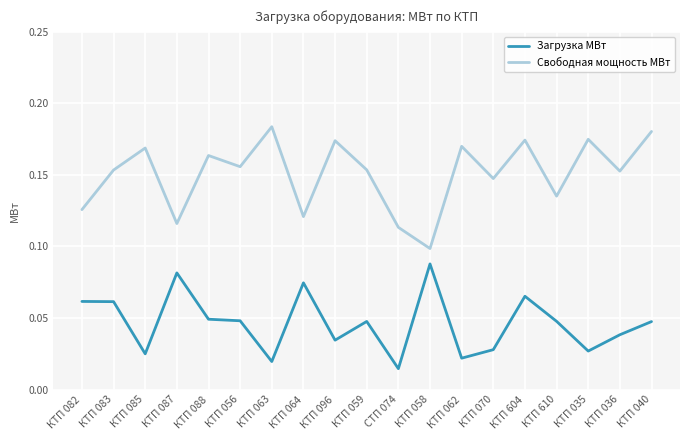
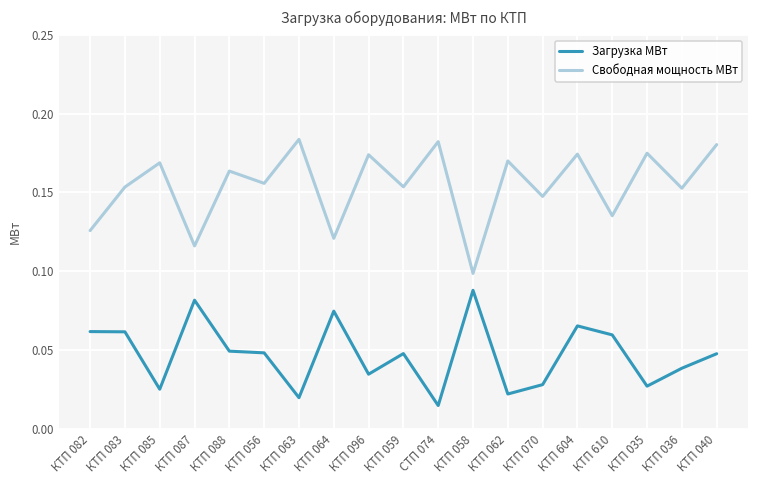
  {
    "Загрузка МВт": {
      "КТП 082": 0.062,
      "КТП 083": 0.061,
      "КТП 085": 0.025,
      "КТП 087": 0.082,
      "КТП 088": 0.049,
      "КТП 056": 0.048,
      "КТП 063": 0.020,
      "КТП 064": 0.075,
      "КТП 096": 0.035,
      "КТП 059": 0.048,
      "СТП 074": 0.015,
      "КТП 058": 0.088,
      "КТП 062": 0.022,
      "КТП 070": 0.028,
      "КТП 604": 0.065,
-     "КТП 610": 0.048,
+     "КТП 610": 0.060,
      "КТП 035": 0.027,
      "КТП 036": 0.038,
      "КТП 040": 0.048
    },
    "Свободная мощность МВт": {
      "КТП 082": 0.126,
      "КТП 083": 0.153,
      "КТП 085": 0.169,
      "КТП 087": 0.116,
      "КТП 088": 0.164,
      "КТП 056": 0.156,
      "КТП 063": 0.184,
      "КТП 064": 0.121,
      "КТП 096": 0.174,
      "КТП 059": 0.154,
-     "СТП 074": 0.113,
+     "СТП 074": 0.182,
      "КТП 058": 0.099,
      "КТП 062": 0.170,
      "КТП 070": 0.147,
      "КТП 604": 0.174,
      "КТП 610": 0.135,
      "КТП 035": 0.175,
      "КТП 036": 0.153,
      "КТП 040": 0.180
    }
  }
